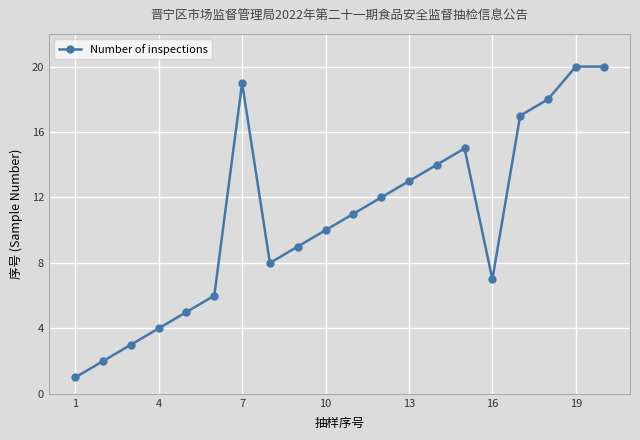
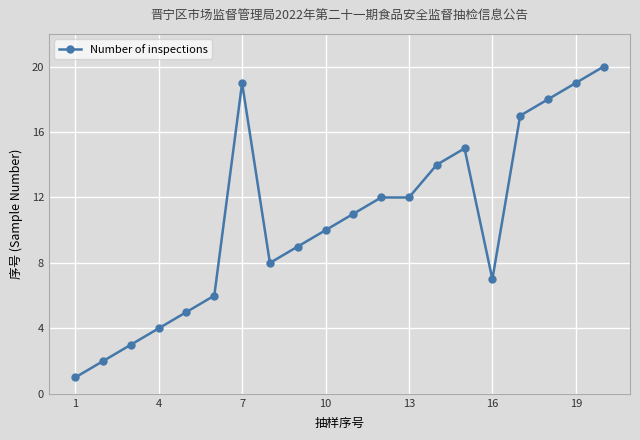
  {
    "1": 1,
    "4": 4,
    "7": 19,
    "10": 10,
-   "13": 13,
+   "13": 12,
    "16": 7,
-   "19": 20
+   "19": 19
  }
